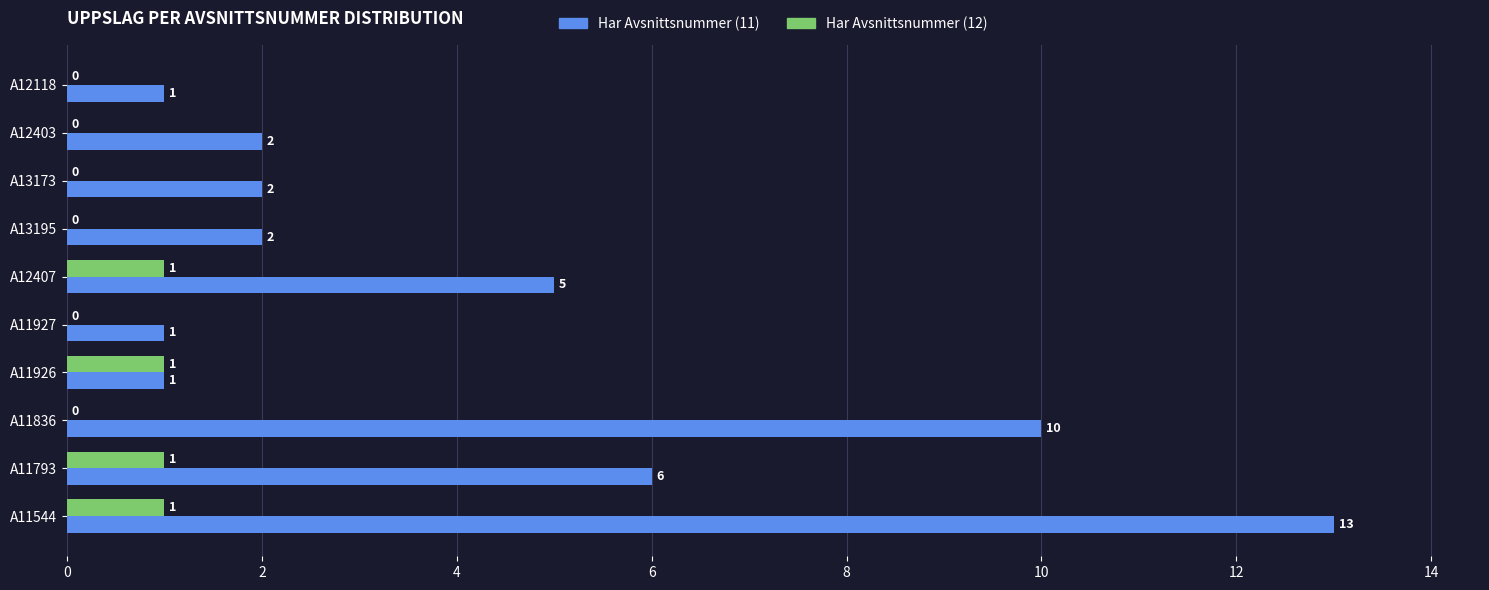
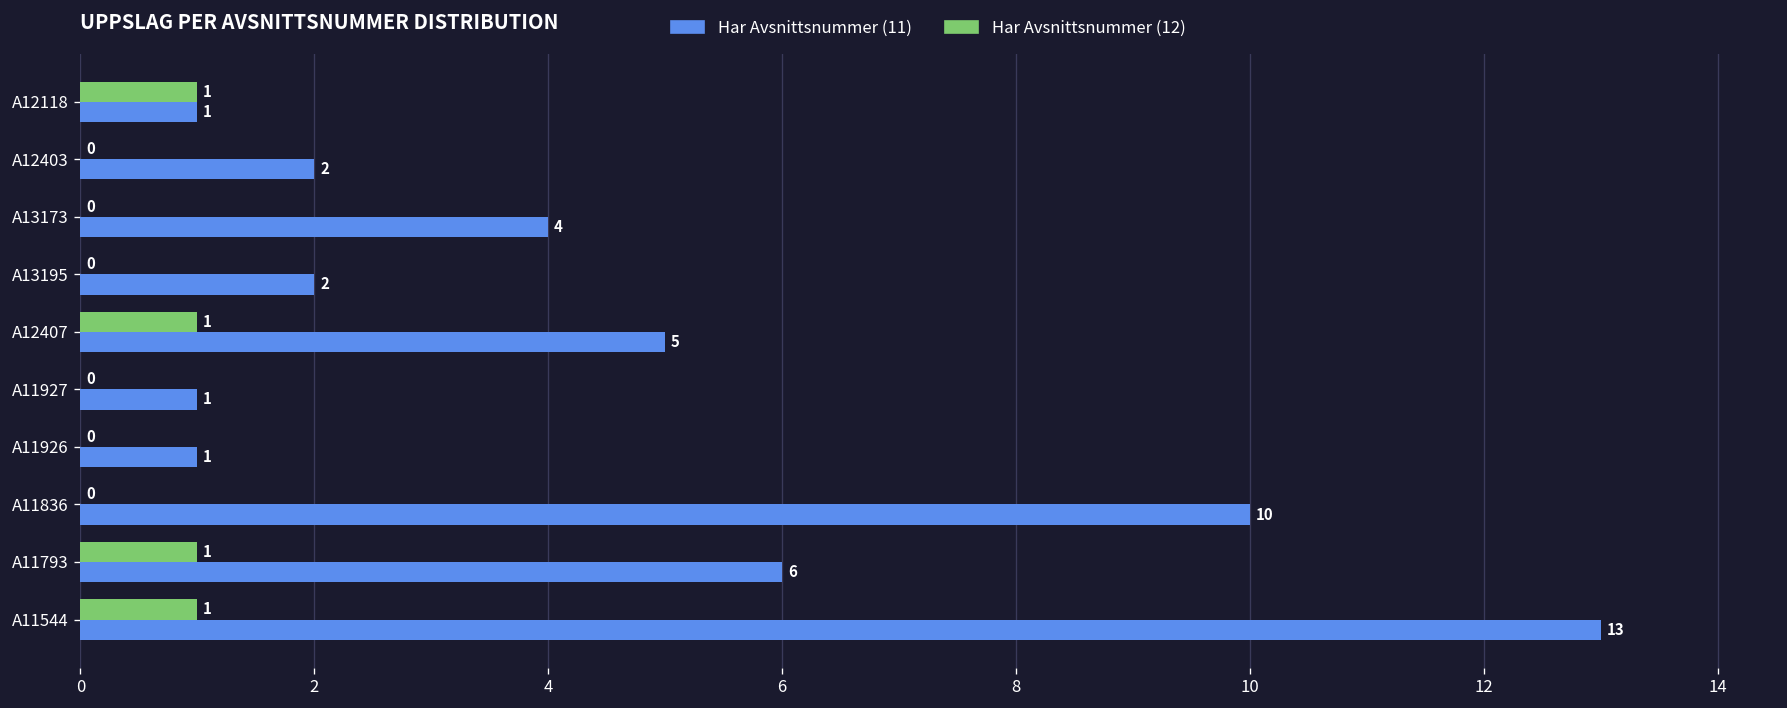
  {
    "Har Avsnittsnummer (11)": {
      "A12118": 1,
      "A12403": 2,
-     "A13173": 2,
+     "A13173": 4,
      "A13195": 2,
      "A12407": 5,
      "A11927": 1,
      "A11926": 1,
      "A11836": 10,
      "A11793": 6,
      "A11544": 13
    },
    "Har Avsnittsnummer (12)": {
-     "A12118": 0,
+     "A12118": 1,
      "A12403": 0,
      "A13173": 0,
      "A13195": 0,
      "A12407": 1,
      "A11927": 0,
-     "A11926": 1,
+     "A11926": 0,
      "A11836": 0,
      "A11793": 1,
      "A11544": 1
    }
  }
